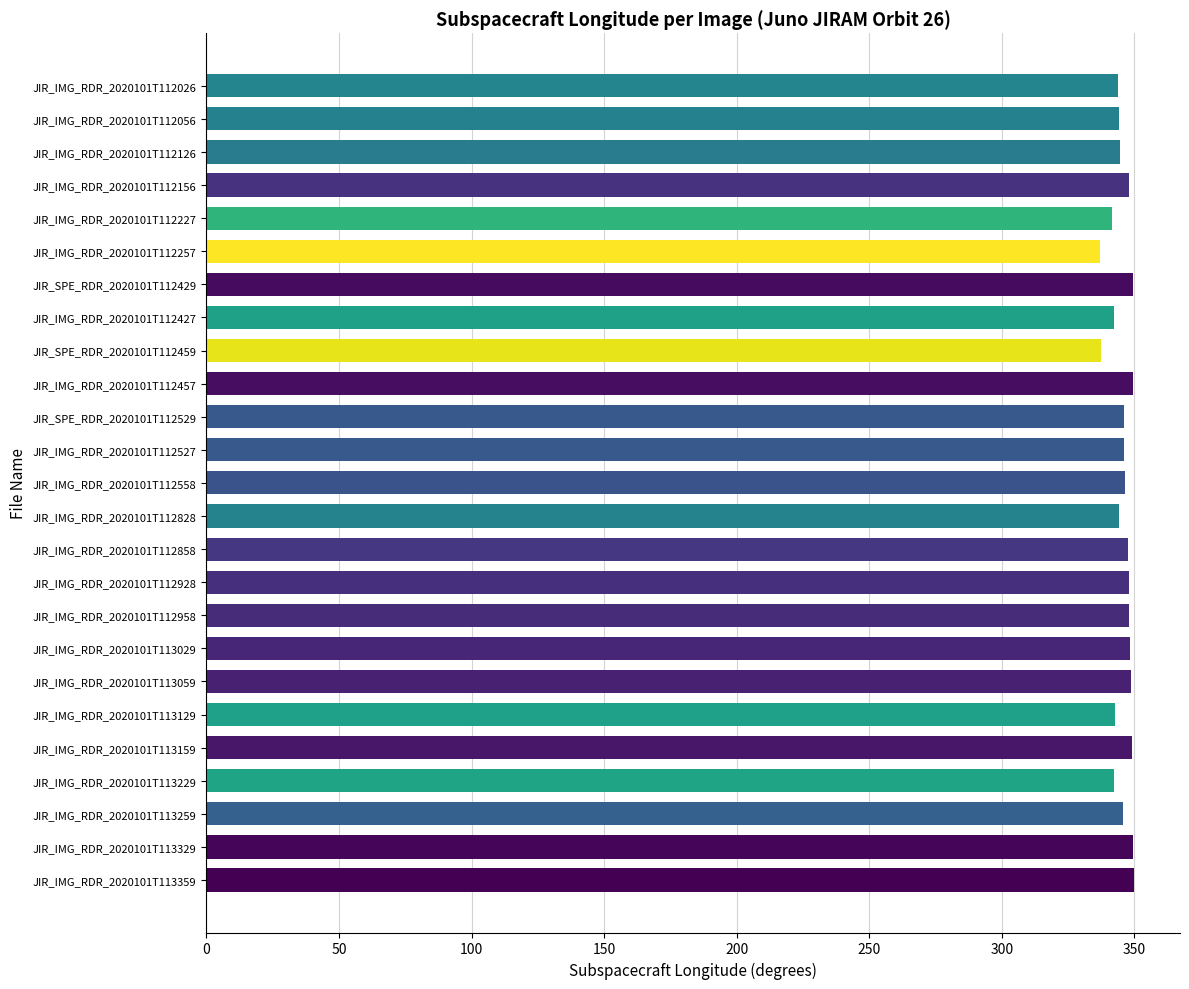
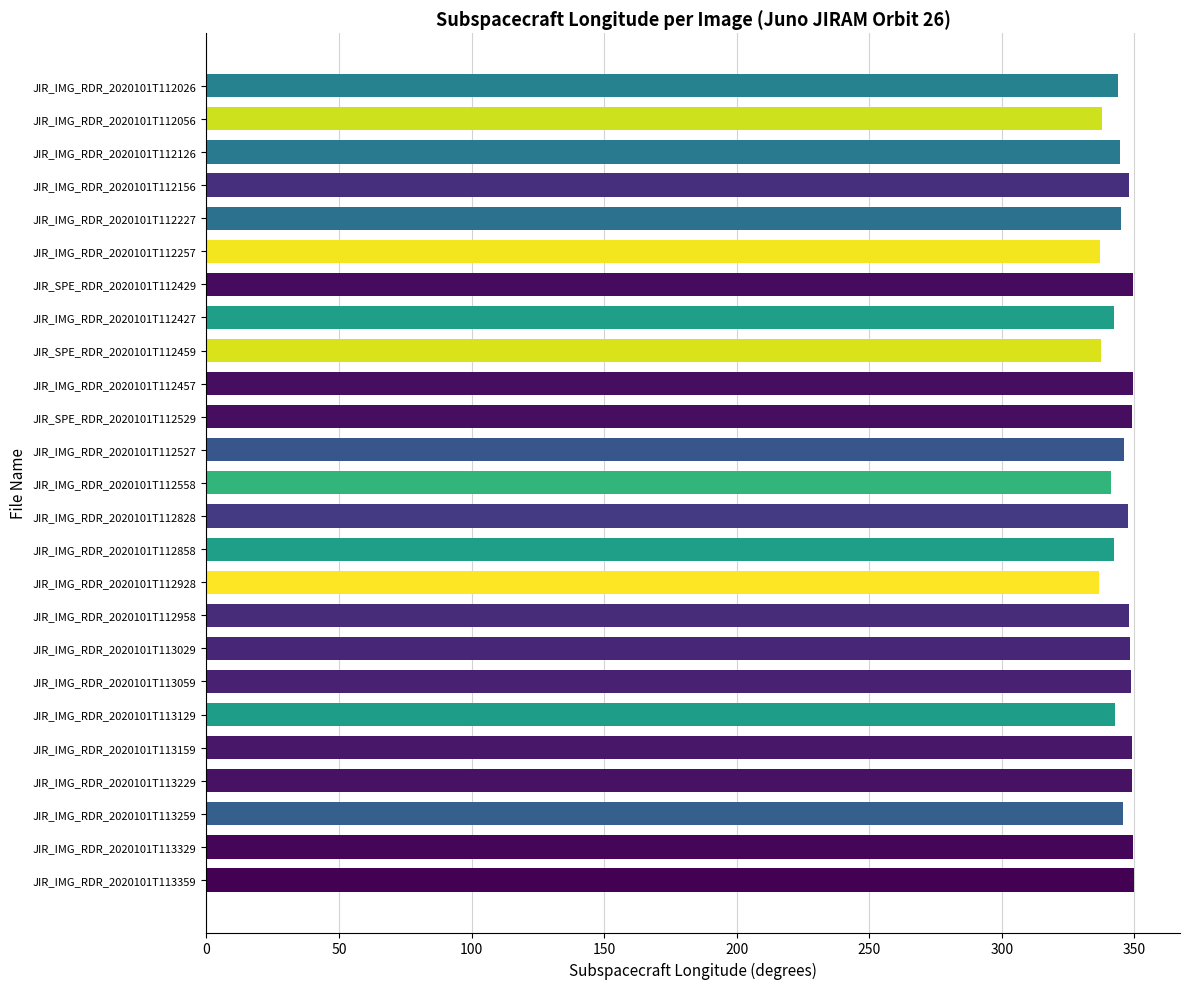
  {
    "JIR_IMG_RDR_2020101T112026": 344,
-   "JIR_IMG_RDR_2020101T112056": 344,
+   "JIR_IMG_RDR_2020101T112056": 338,
    "JIR_IMG_RDR_2020101T112126": 344,
    "JIR_IMG_RDR_2020101T112156": 348,
-   "JIR_IMG_RDR_2020101T112227": 341,
+   "JIR_IMG_RDR_2020101T112227": 345,
    "JIR_IMG_RDR_2020101T112257": 337,
    "JIR_SPE_RDR_2020101T112429": 349,
    "JIR_IMG_RDR_2020101T112427": 342,
    "JIR_SPE_RDR_2020101T112459": 337,
    "JIR_IMG_RDR_2020101T112457": 349,
-   "JIR_SPE_RDR_2020101T112529": 346,
+   "JIR_SPE_RDR_2020101T112529": 349,
    "JIR_IMG_RDR_2020101T112527": 346,
-   "JIR_IMG_RDR_2020101T112558": 346,
-   "JIR_IMG_RDR_2020101T112828": 344,
-   "JIR_IMG_RDR_2020101T112858": 348,
-   "JIR_IMG_RDR_2020101T112928": 348,
+   "JIR_IMG_RDR_2020101T112558": 341,
+   "JIR_IMG_RDR_2020101T112828": 348,
+   "JIR_IMG_RDR_2020101T112858": 342,
+   "JIR_IMG_RDR_2020101T112928": 337,
    "JIR_IMG_RDR_2020101T112958": 348,
    "JIR_IMG_RDR_2020101T113029": 348,
    "JIR_IMG_RDR_2020101T113059": 349,
    "JIR_IMG_RDR_2020101T113129": 343,
    "JIR_IMG_RDR_2020101T113159": 349,
-   "JIR_IMG_RDR_2020101T113229": 342,
+   "JIR_IMG_RDR_2020101T113229": 349,
    "JIR_IMG_RDR_2020101T113259": 346,
    "JIR_IMG_RDR_2020101T113329": 350,
    "JIR_IMG_RDR_2020101T113359": 350
  }
